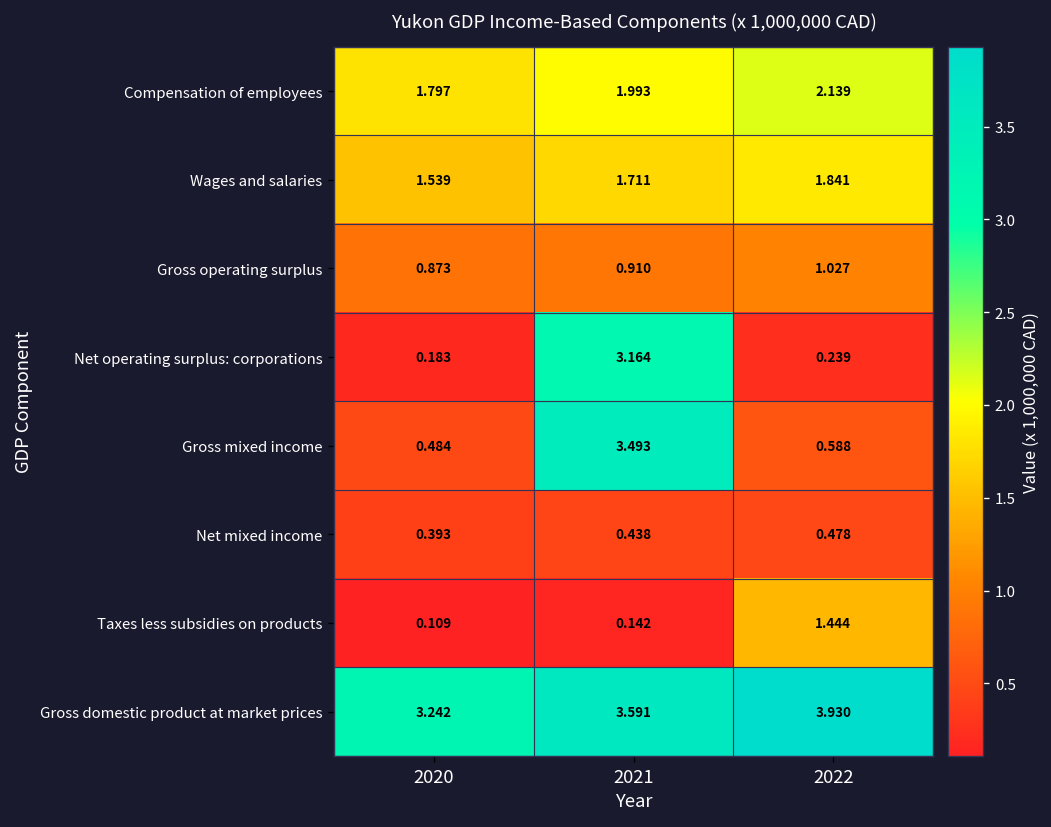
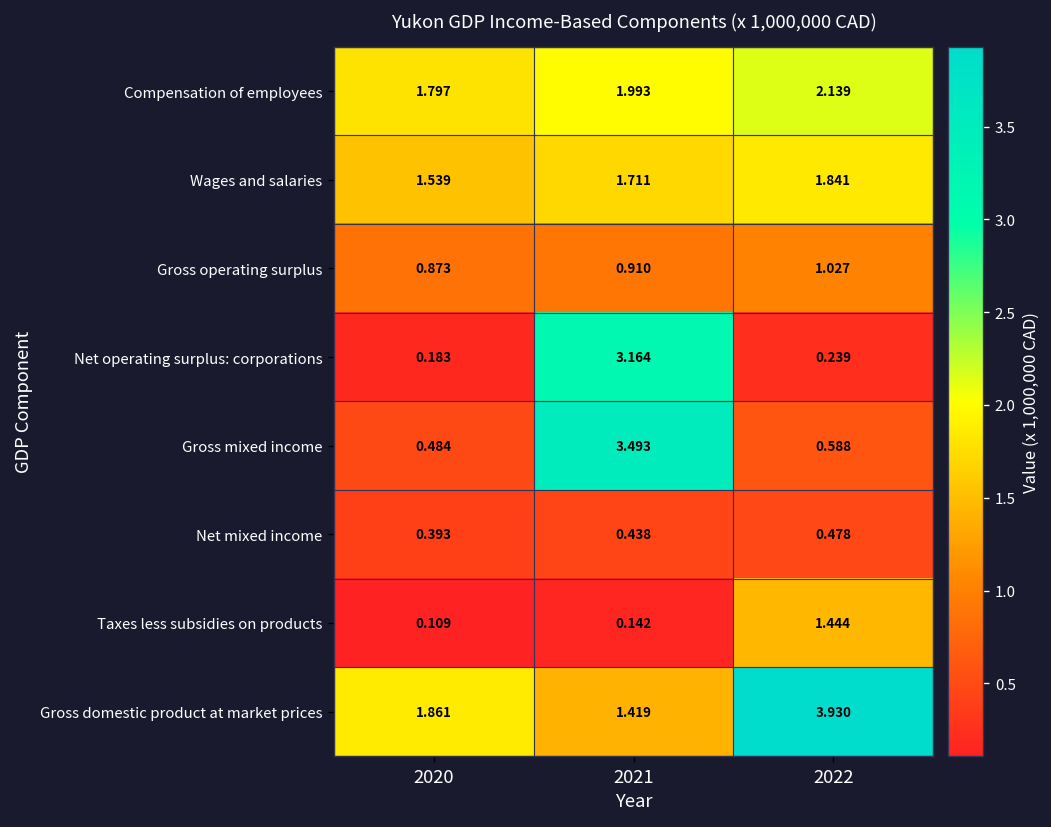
  {
    "Compensation of employees": {
      "2020": 1.797,
      "2021": 1.993,
      "2022": 2.139
    },
    "Wages and salaries": {
      "2020": 1.539,
      "2021": 1.711,
      "2022": 1.841
    },
    "Gross operating surplus": {
      "2020": 0.873,
      "2021": 0.910,
      "2022": 1.027
    },
    "Net operating surplus: corporations": {
      "2020": 0.183,
      "2021": 3.164,
      "2022": 0.239
    },
    "Gross mixed income": {
      "2020": 0.484,
      "2021": 3.493,
      "2022": 0.588
    },
    "Net mixed income": {
      "2020": 0.393,
      "2021": 0.438,
      "2022": 0.478
    },
    "Taxes less subsidies on products": {
      "2020": 0.109,
      "2021": 0.142,
      "2022": 1.444
    },
    "Gross domestic product at market prices": {
-     "2020": 3.242,
-     "2021": 3.591,
+     "2020": 1.861,
+     "2021": 1.419,
      "2022": 3.930
    }
  }
